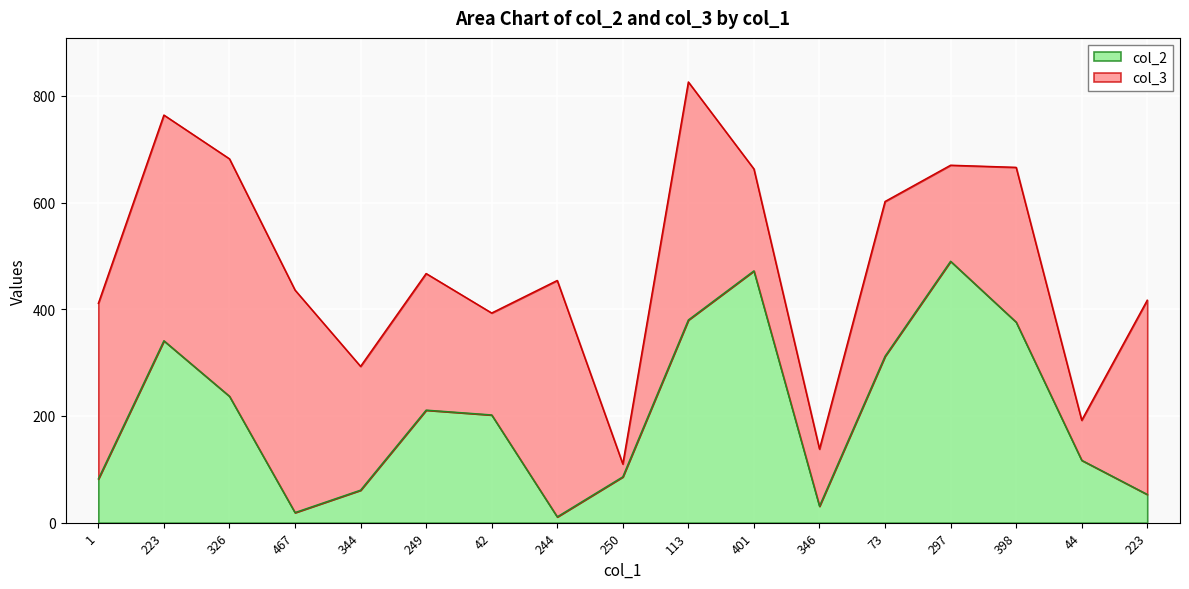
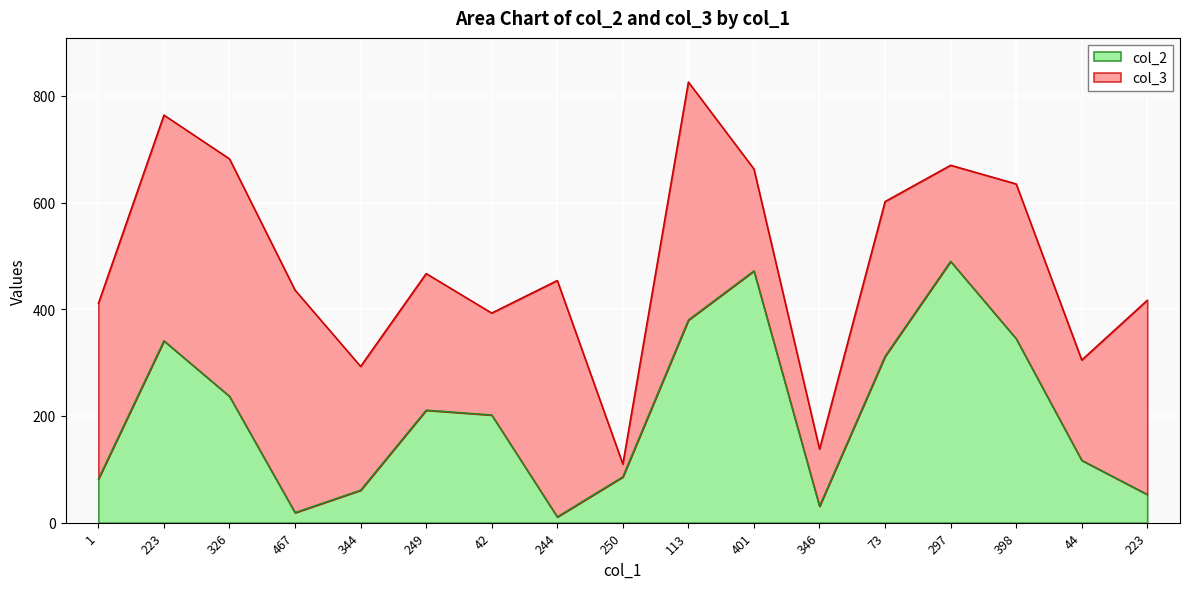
  {
    "col_2": {
      "1": 80,
      "326": 240,
      "467": 20,
      "344": 60,
      "249": 210,
      "42": 200,
      "244": 10,
      "250": 90,
      "113": 380,
      "401": 470,
      "346": 30,
      "73": 310,
      "297": 490,
-     "398": 380,
+     "398": 350,
      "44": 120
    },
    "col_3": {
      "1": 330,
      "326": 450,
      "467": 420,
      "344": 230,
      "249": 260,
      "42": 190,
      "244": 440,
      "250": 20,
      "113": 450,
      "401": 190,
      "346": 110,
      "73": 290,
      "297": 180,
      "398": 290,
-     "44": 80
+     "44": 190
    }
  }
